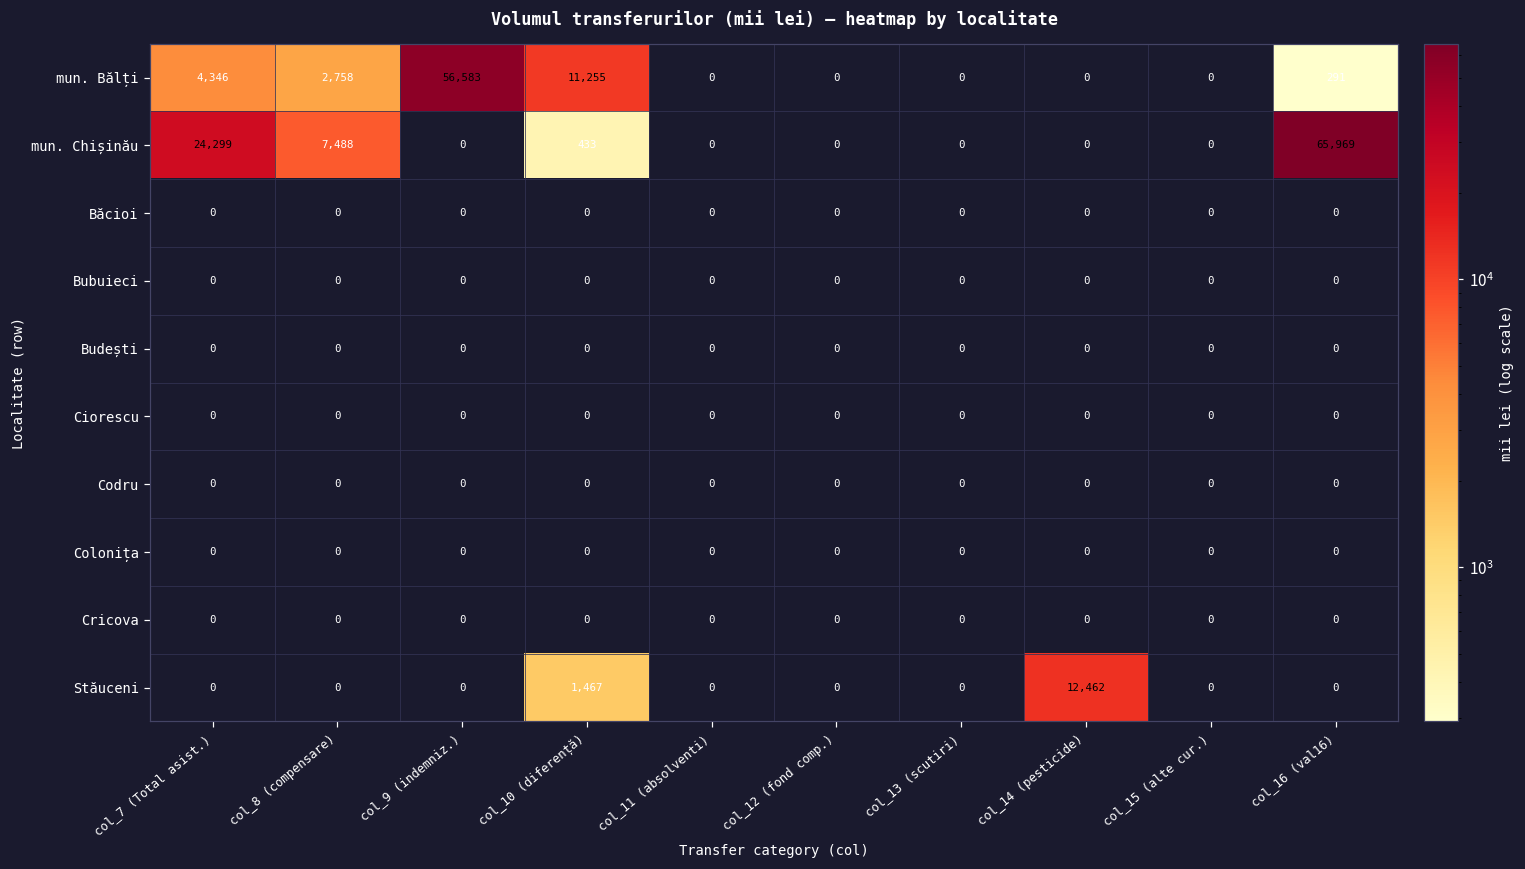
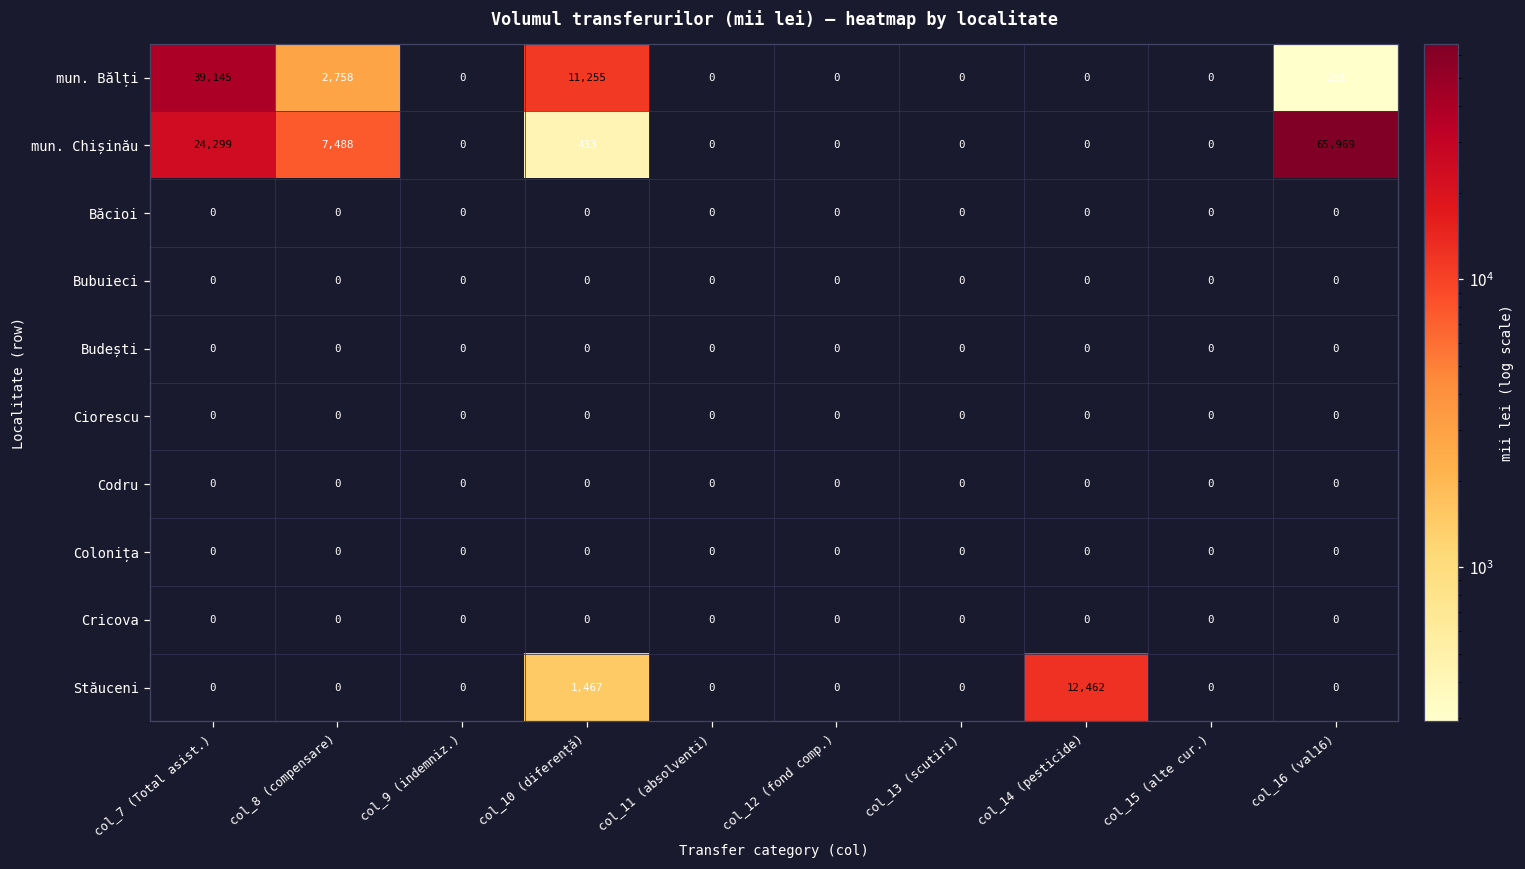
  {
    "mun. Bălți": {
-     "col_7 (Total asist.)": "4,346",
+     "col_7 (Total asist.)": "39,145",
      "col_8 (compensare)": "2,758",
-     "col_9 (indemniz.)": "56,583",
+     "col_9 (indemniz.)": "0",
      "col_10 (diferență)": "11,255",
      "col_11 (absolventi)": "0",
      "col_12 (fond comp.)": "0",
      "col_13 (scutiri)": "0",
      "col_14 (pesticide)": "0",
      "col_15 (alte cur.)": "0",
      "col_16 (val16)": "291"
    },
    "mun. Chișinău": {
      "col_7 (Total asist.)": "24,299",
      "col_8 (compensare)": "7,488",
      "col_9 (indemniz.)": "0",
      "col_10 (diferență)": "433",
      "col_11 (absolventi)": "0",
      "col_12 (fond comp.)": "0",
      "col_13 (scutiri)": "0",
      "col_14 (pesticide)": "0",
      "col_15 (alte cur.)": "0",
      "col_16 (val16)": "65,969"
    },
    "Băcioi": {
      "col_7 (Total asist.)": "0",
      "col_8 (compensare)": "0",
      "col_9 (indemniz.)": "0",
      "col_10 (diferență)": "0",
      "col_11 (absolventi)": "0",
      "col_12 (fond comp.)": "0",
      "col_13 (scutiri)": "0",
      "col_14 (pesticide)": "0",
      "col_15 (alte cur.)": "0",
      "col_16 (val16)": "0"
    },
    "Bubuieci": {
      "col_7 (Total asist.)": "0",
      "col_8 (compensare)": "0",
      "col_9 (indemniz.)": "0",
      "col_10 (diferență)": "0",
      "col_11 (absolventi)": "0",
      "col_12 (fond comp.)": "0",
      "col_13 (scutiri)": "0",
      "col_14 (pesticide)": "0",
      "col_15 (alte cur.)": "0",
      "col_16 (val16)": "0"
    },
    "Budești": {
      "col_7 (Total asist.)": "0",
      "col_8 (compensare)": "0",
      "col_9 (indemniz.)": "0",
      "col_10 (diferență)": "0",
      "col_11 (absolventi)": "0",
      "col_12 (fond comp.)": "0",
      "col_13 (scutiri)": "0",
      "col_14 (pesticide)": "0",
      "col_15 (alte cur.)": "0",
      "col_16 (val16)": "0"
    },
    "Ciorescu": {
      "col_7 (Total asist.)": "0",
      "col_8 (compensare)": "0",
      "col_9 (indemniz.)": "0",
      "col_10 (diferență)": "0",
      "col_11 (absolventi)": "0",
      "col_12 (fond comp.)": "0",
      "col_13 (scutiri)": "0",
      "col_14 (pesticide)": "0",
      "col_15 (alte cur.)": "0",
      "col_16 (val16)": "0"
    },
    "Codru": {
      "col_7 (Total asist.)": "0",
      "col_8 (compensare)": "0",
      "col_9 (indemniz.)": "0",
      "col_10 (diferență)": "0",
      "col_11 (absolventi)": "0",
      "col_12 (fond comp.)": "0",
      "col_13 (scutiri)": "0",
      "col_14 (pesticide)": "0",
      "col_15 (alte cur.)": "0",
      "col_16 (val16)": "0"
    },
    "Colonița": {
      "col_7 (Total asist.)": "0",
      "col_8 (compensare)": "0",
      "col_9 (indemniz.)": "0",
      "col_10 (diferență)": "0",
      "col_11 (absolventi)": "0",
      "col_12 (fond comp.)": "0",
      "col_13 (scutiri)": "0",
      "col_14 (pesticide)": "0",
      "col_15 (alte cur.)": "0",
      "col_16 (val16)": "0"
    },
    "Cricova": {
      "col_7 (Total asist.)": "0",
      "col_8 (compensare)": "0",
      "col_9 (indemniz.)": "0",
      "col_10 (diferență)": "0",
      "col_11 (absolventi)": "0",
      "col_12 (fond comp.)": "0",
      "col_13 (scutiri)": "0",
      "col_14 (pesticide)": "0",
      "col_15 (alte cur.)": "0",
      "col_16 (val16)": "0"
    },
    "Stăuceni": {
      "col_7 (Total asist.)": "0",
      "col_8 (compensare)": "0",
      "col_9 (indemniz.)": "0",
      "col_10 (diferență)": "1,467",
      "col_11 (absolventi)": "0",
      "col_12 (fond comp.)": "0",
      "col_13 (scutiri)": "0",
      "col_14 (pesticide)": "12,462",
      "col_15 (alte cur.)": "0",
      "col_16 (val16)": "0"
    }
  }
